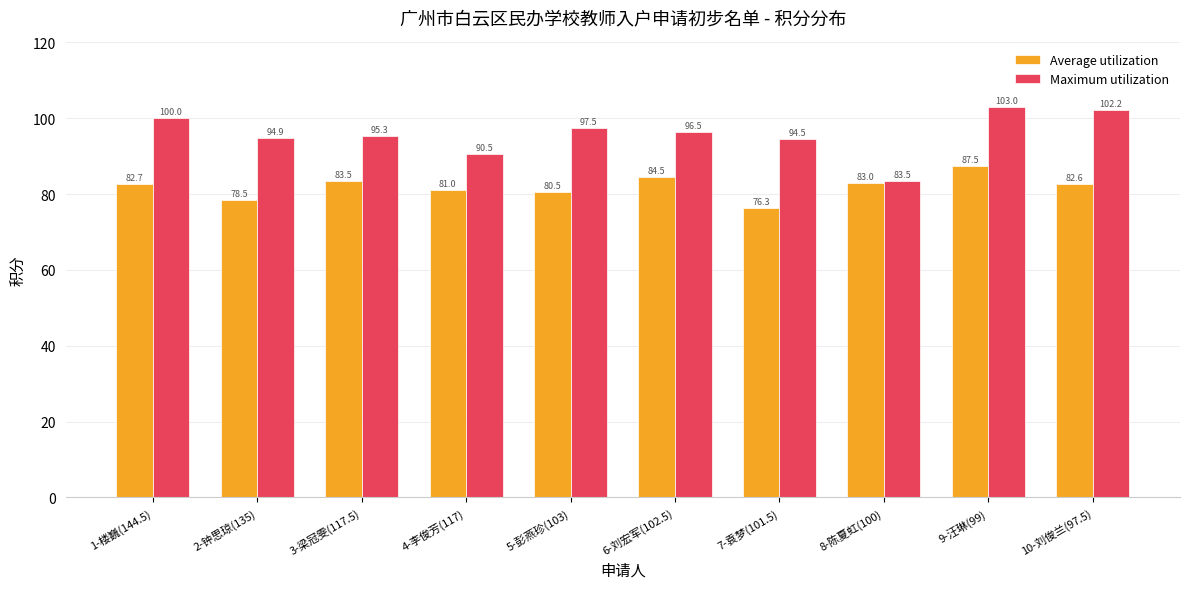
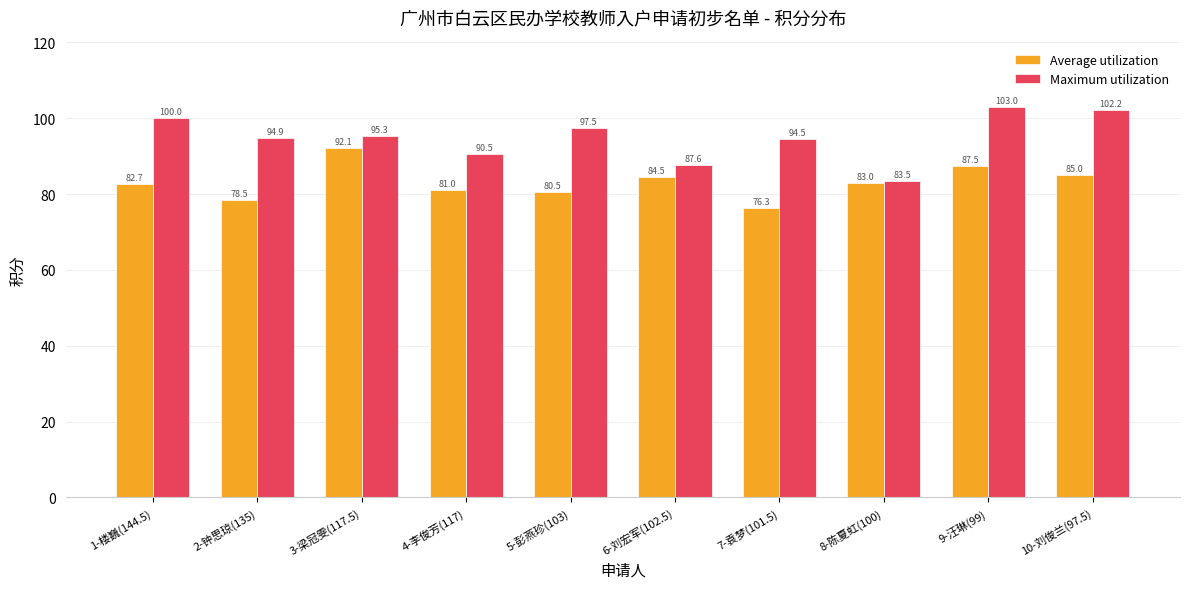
  {
    "Average utilization": {
      "1-楼巍(144.5)": 82.7,
      "2-钟思琼(135)": 78.5,
-     "3-梁冠雯(117.5)": 83.5,
+     "3-梁冠雯(117.5)": 92.1,
      "4-李俊芳(117)": 81.0,
      "5-彭燕珍(103)": 80.5,
      "6-刘宏军(102.5)": 84.5,
      "7-袁梦(101.5)": 76.3,
      "8-陈夏虹(100)": 83.0,
      "9-汪琳(99)": 87.5,
-     "10-刘俊兰(97.5)": 82.6
+     "10-刘俊兰(97.5)": 85.0
    },
    "Maximum utilization": {
      "1-楼巍(144.5)": 100.0,
      "2-钟思琼(135)": 94.9,
      "3-梁冠雯(117.5)": 95.3,
      "4-李俊芳(117)": 90.5,
      "5-彭燕珍(103)": 97.5,
-     "6-刘宏军(102.5)": 96.5,
+     "6-刘宏军(102.5)": 87.6,
      "7-袁梦(101.5)": 94.5,
      "8-陈夏虹(100)": 83.5,
      "9-汪琳(99)": 103.0,
      "10-刘俊兰(97.5)": 102.2
    }
  }
